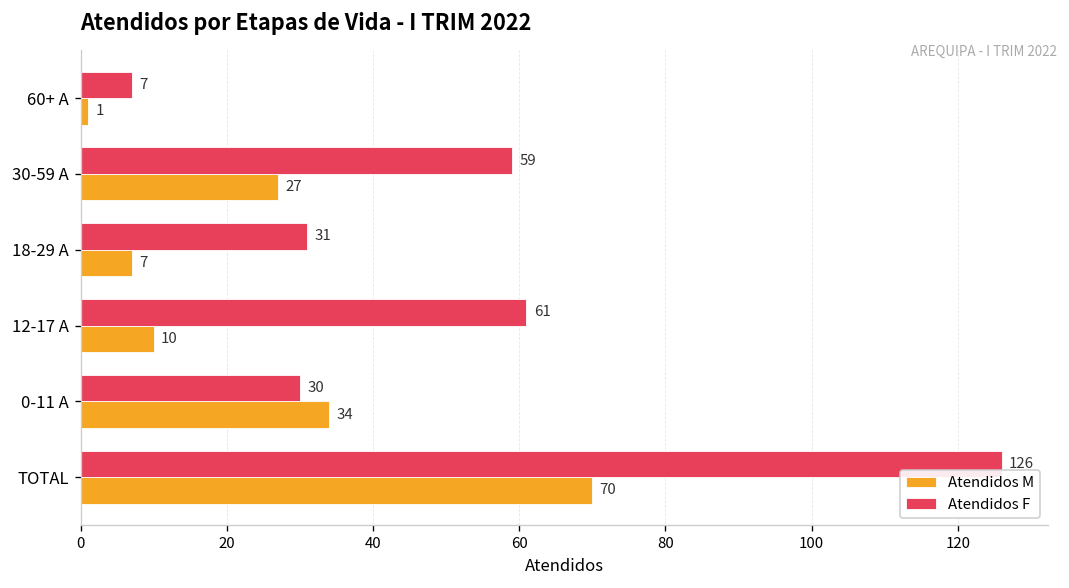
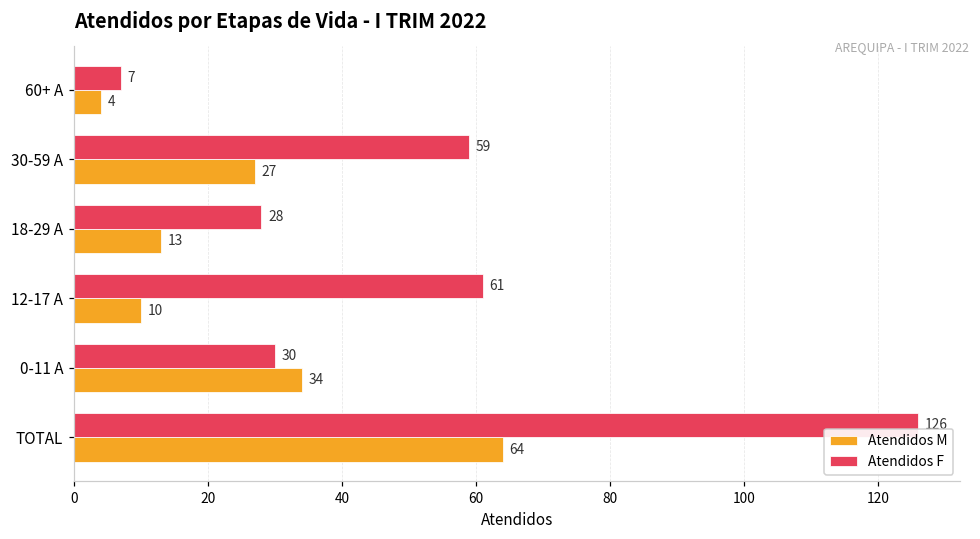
  {
    "Atendidos M": {
-     "60+ A": 1,
+     "60+ A": 4,
      "30-59 A": 27,
-     "18-29 A": 7,
+     "18-29 A": 13,
      "12-17 A": 10,
      "0-11 A": 34,
-     "TOTAL": 70
+     "TOTAL": 64
    },
    "Atendidos F": {
      "60+ A": 7,
      "30-59 A": 59,
-     "18-29 A": 31,
+     "18-29 A": 28,
      "12-17 A": 61,
      "0-11 A": 30
    }
  }
